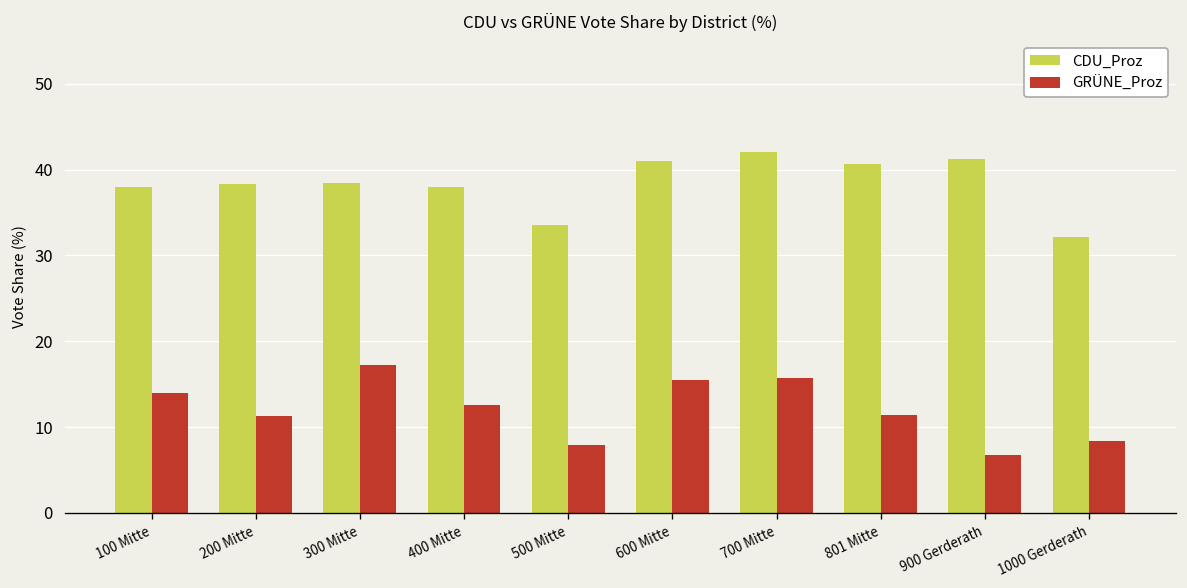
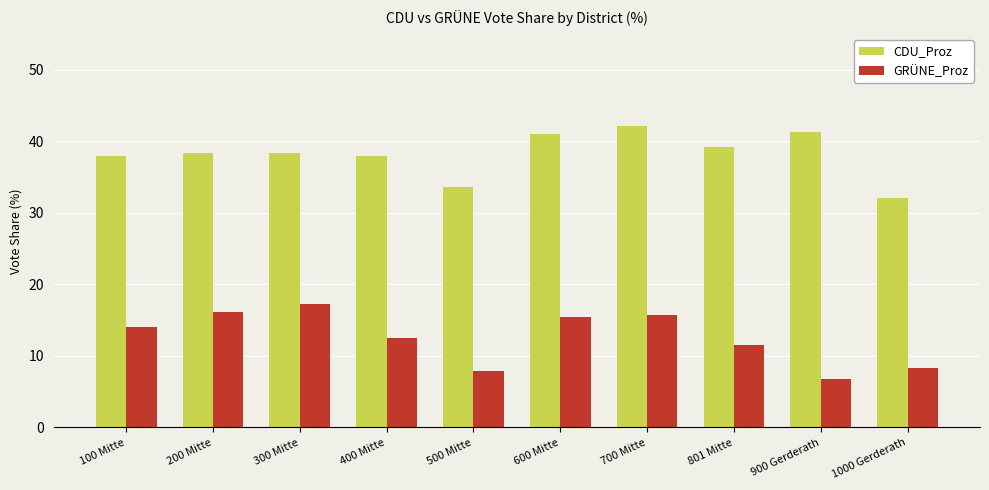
  {
    "CDU_Proz": {
      "100 Mitte": 38,
      "200 Mitte": 38,
      "300 Mitte": 38,
      "400 Mitte": 38,
      "500 Mitte": 34,
      "600 Mitte": 41,
      "700 Mitte": 42,
-     "801 Mitte": 41,
+     "801 Mitte": 39,
      "900 Gerderath": 41,
      "1000 Gerderath": 32
    },
    "GRÜNE_Proz": {
      "100 Mitte": 14,
-     "200 Mitte": 11,
+     "200 Mitte": 16,
      "300 Mitte": 17,
      "400 Mitte": 13,
      "500 Mitte": 8,
      "600 Mitte": 15,
      "700 Mitte": 16,
      "801 Mitte": 11,
      "900 Gerderath": 7,
      "1000 Gerderath": 8
    }
  }
